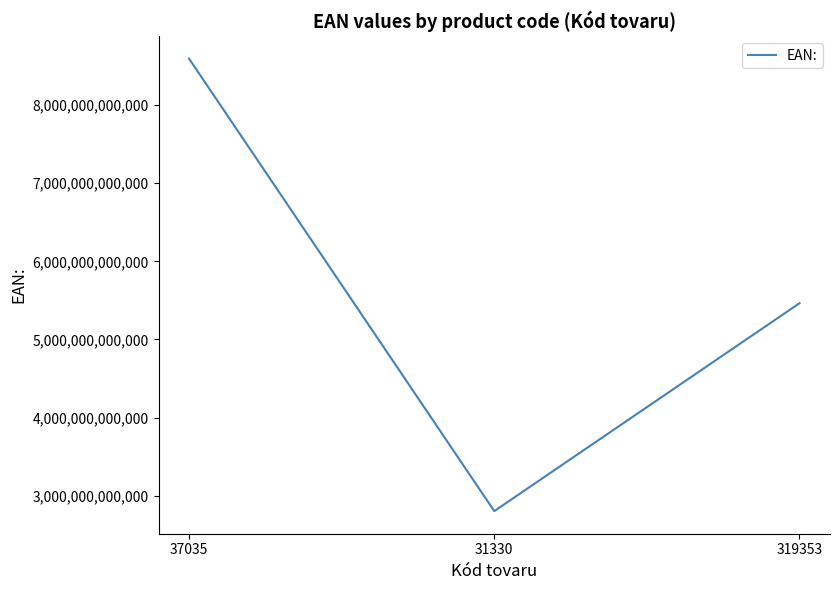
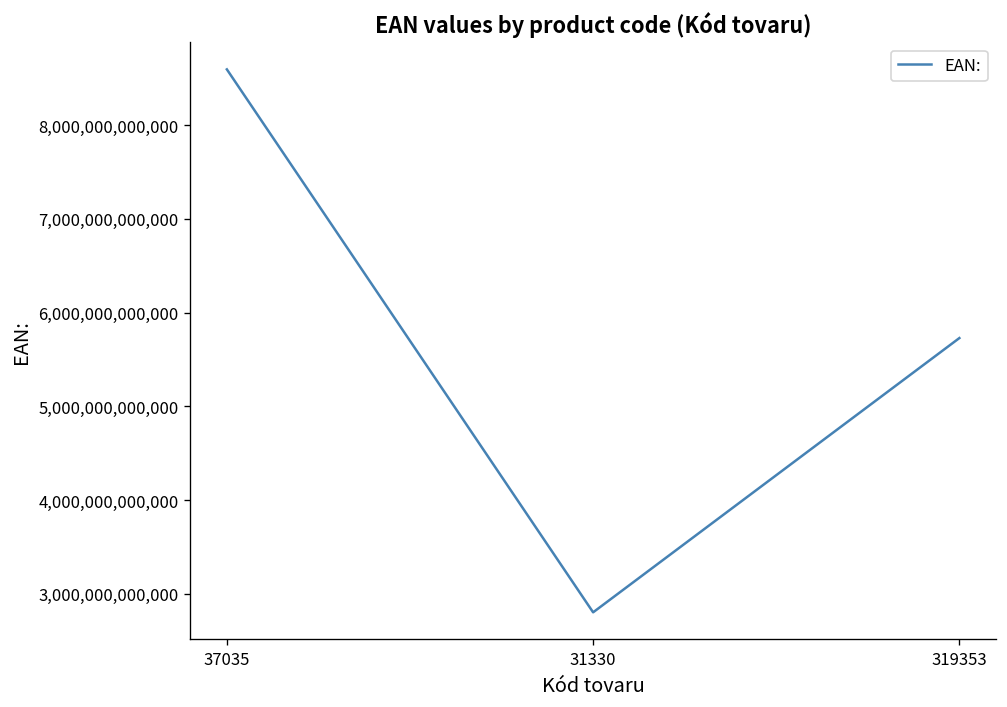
  {
    "37035": "8,600,000,000,000",
    "31330": "2,800,000,000,000",
-   "319353": "5,500,000,000,000"
+   "319353": "5,700,000,000,000"
  }
